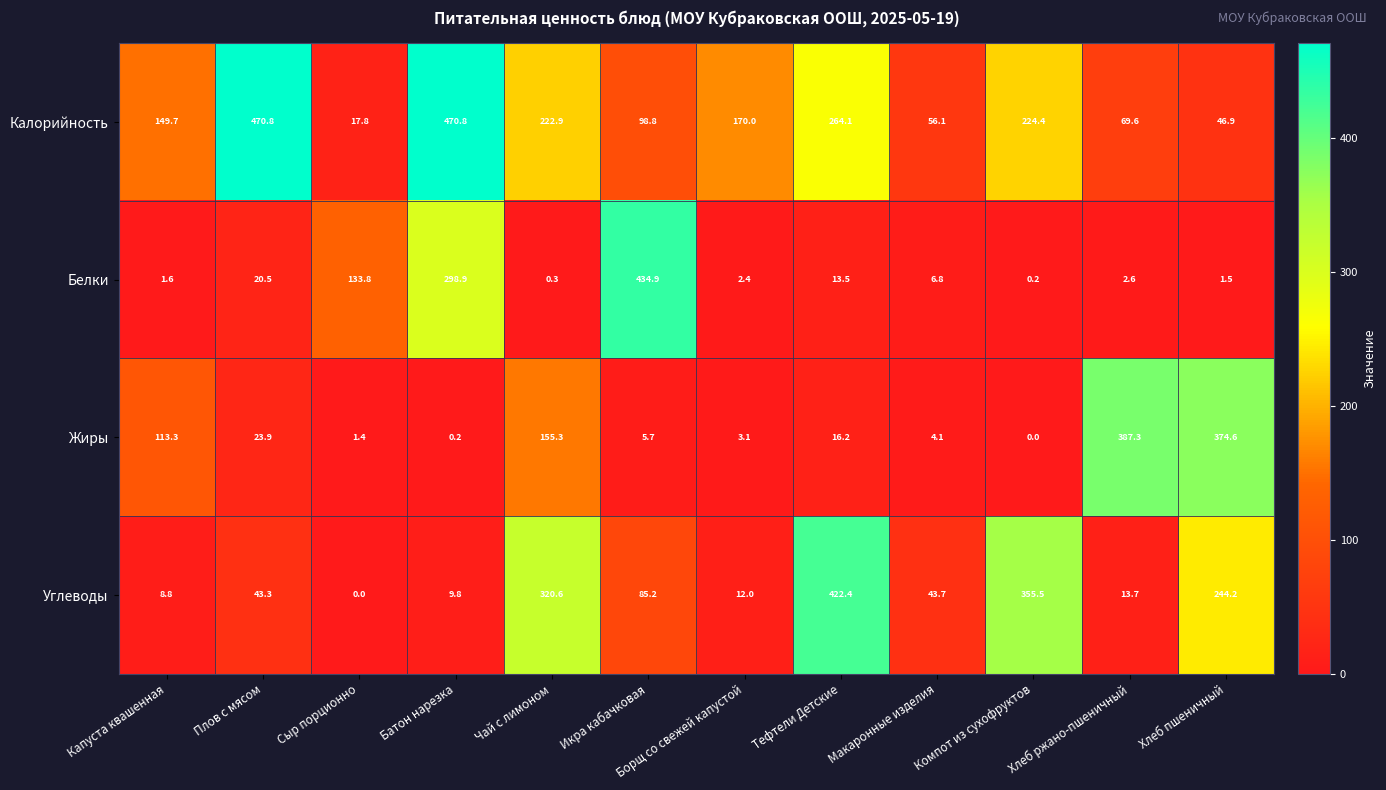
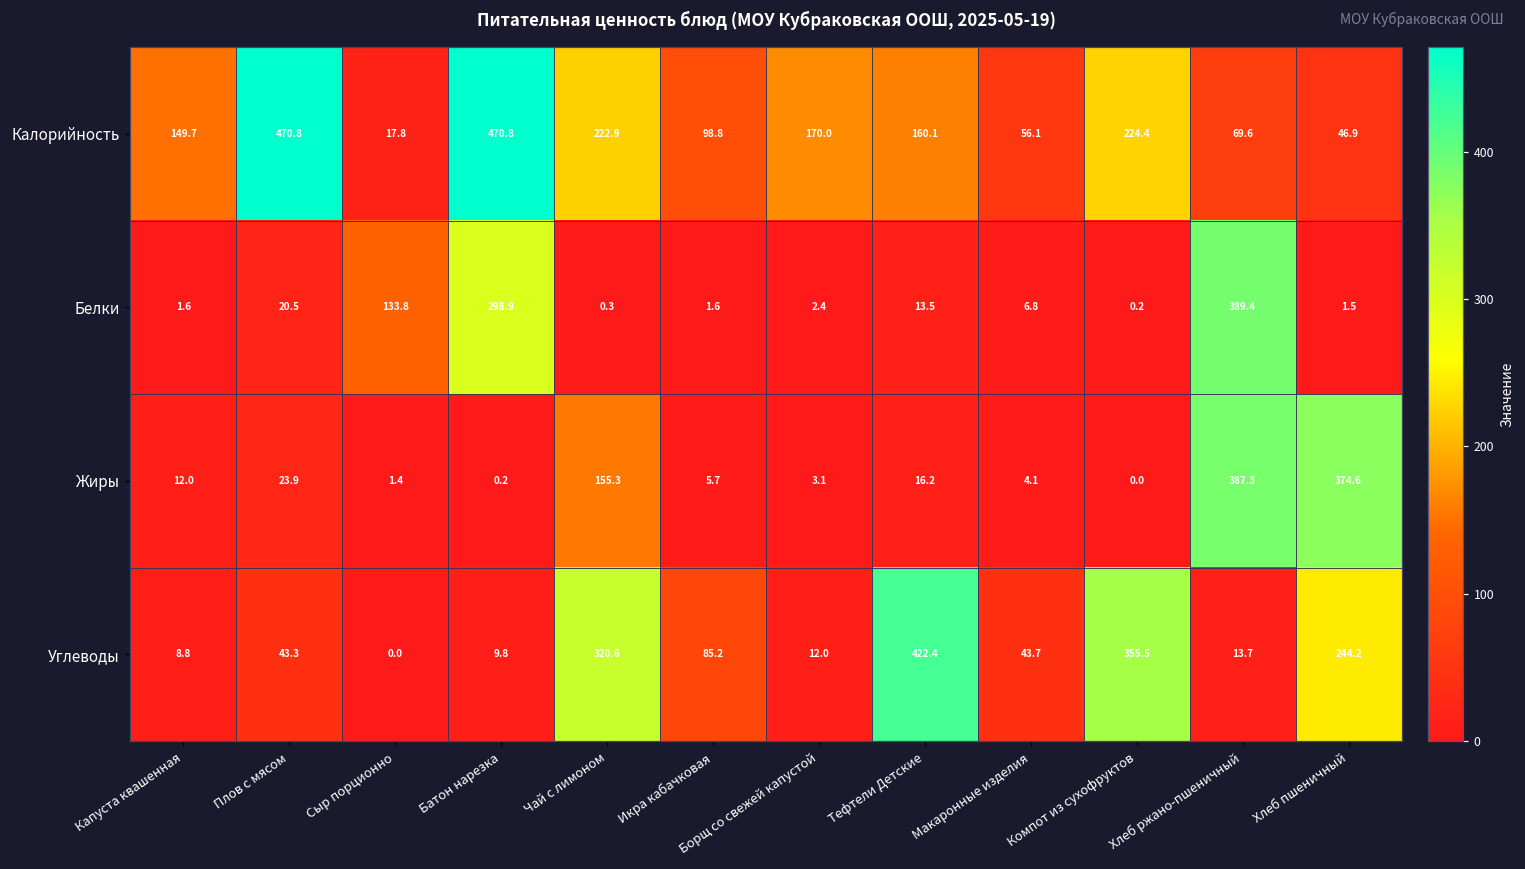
  {
    "Калорийность": {
      "Капуста квашенная": 149.7,
      "Плов с мясом": 470.8,
      "Сыр порционно": 17.8,
      "Батон нарезка": 470.8,
      "Чай с лимоном": 222.9,
      "Икра кабачковая": 98.8,
      "Борщ со свежей капустой": 170.0,
-     "Тефтели Детские": 264.1,
+     "Тефтели Детские": 160.1,
      "Макаронные изделия": 56.1,
      "Компот из сухофруктов": 224.4,
      "Хлеб ржано-пшеничный": 69.6,
      "Хлеб пшеничный": 46.9
    },
    "Белки": {
      "Капуста квашенная": 1.6,
      "Плов с мясом": 20.5,
      "Сыр порционно": 133.8,
      "Батон нарезка": 298.9,
      "Чай с лимоном": 0.3,
-     "Икра кабачковая": 434.9,
+     "Икра кабачковая": 1.6,
      "Борщ со свежей капустой": 2.4,
      "Тефтели Детские": 13.5,
      "Макаронные изделия": 6.8,
      "Компот из сухофруктов": 0.2,
-     "Хлеб ржано-пшеничный": 2.6,
+     "Хлеб ржано-пшеничный": 389.4,
      "Хлеб пшеничный": 1.5
    },
    "Жиры": {
-     "Капуста квашенная": 113.3,
+     "Капуста квашенная": 12.0,
      "Плов с мясом": 23.9,
      "Сыр порционно": 1.4,
      "Батон нарезка": 0.2,
      "Чай с лимоном": 155.3,
      "Икра кабачковая": 5.7,
      "Борщ со свежей капустой": 3.1,
      "Тефтели Детские": 16.2,
      "Макаронные изделия": 4.1,
      "Компот из сухофруктов": 0.0,
      "Хлеб ржано-пшеничный": 387.3,
      "Хлеб пшеничный": 374.6
    },
    "Углеводы": {
      "Капуста квашенная": 8.8,
      "Плов с мясом": 43.3,
      "Сыр порционно": 0.0,
      "Батон нарезка": 9.8,
      "Чай с лимоном": 320.6,
      "Икра кабачковая": 85.2,
      "Борщ со свежей капустой": 12.0,
      "Тефтели Детские": 422.4,
      "Макаронные изделия": 43.7,
      "Компот из сухофруктов": 355.5,
      "Хлеб ржано-пшеничный": 13.7,
      "Хлеб пшеничный": 244.2
    }
  }
